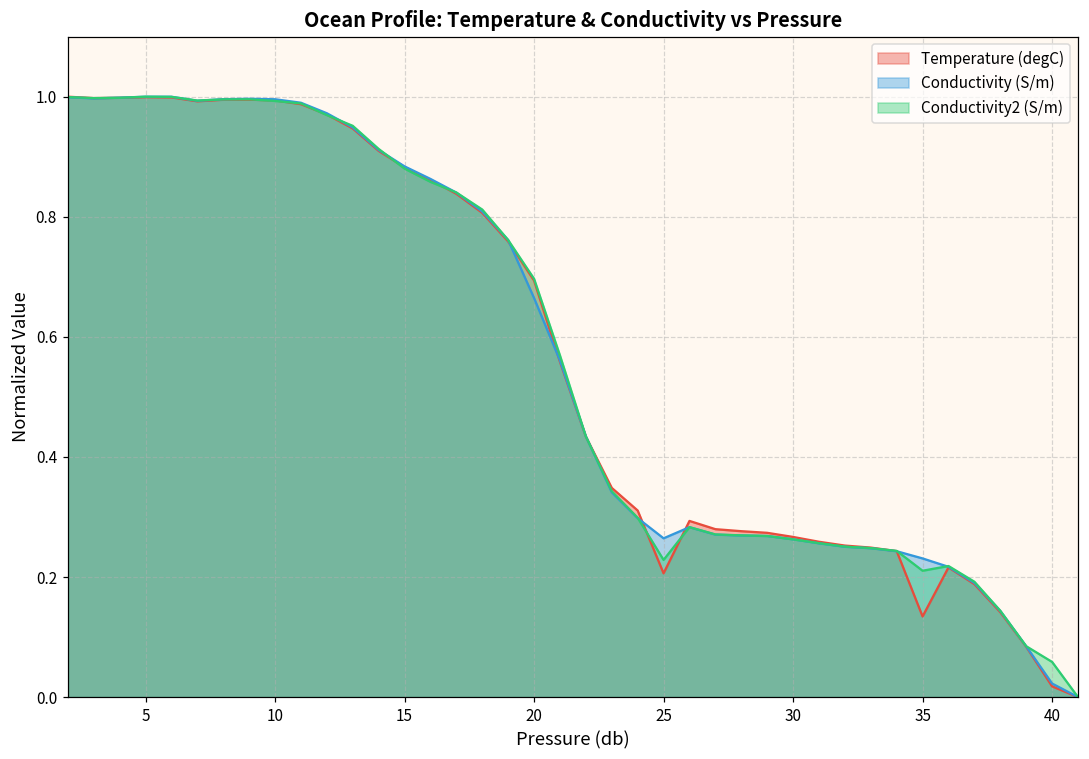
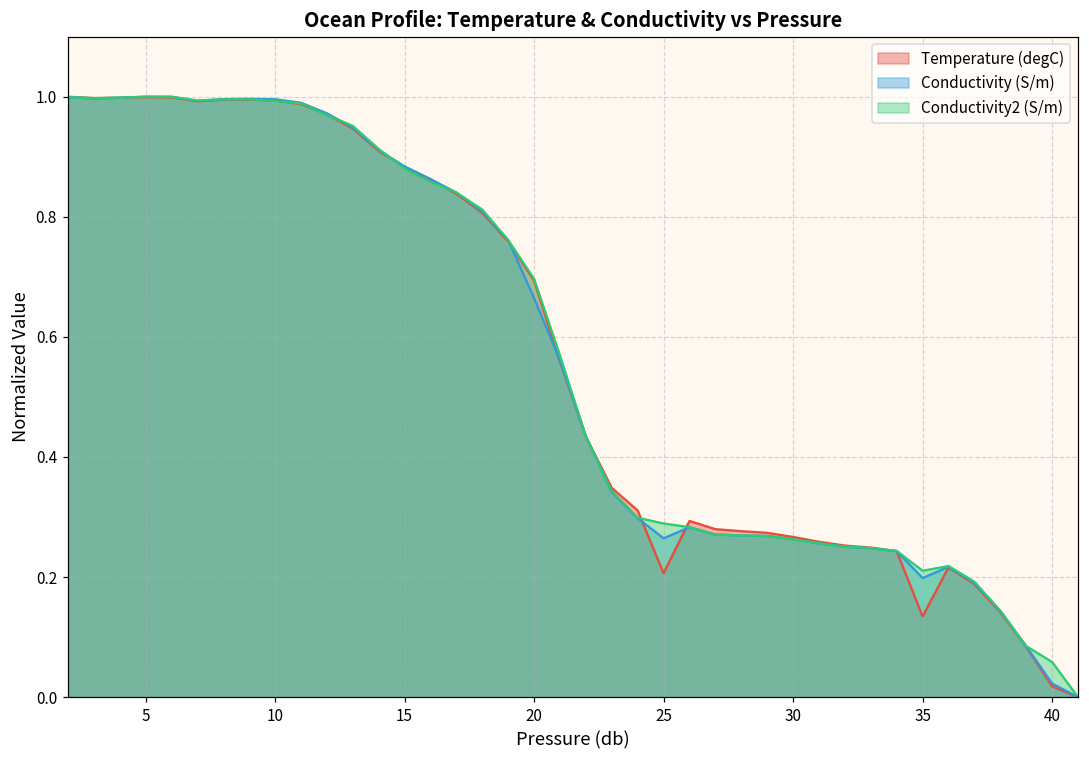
  {
    "Temperature (degC)": {
      "25": 0.21,
      "35": 0.13,
      "40": 0.02
    },
    "Conductivity (S/m)": {
      "20": 0.66,
      "25": 0.26,
-     "35": 0.23,
+     "35": 0.20,
      "40": 0.02
    },
    "Conductivity2 (S/m)": {
-     "25": 0.23,
+     "25": 0.29,
      "35": 0.21,
      "40": 0.06
    }
  }
